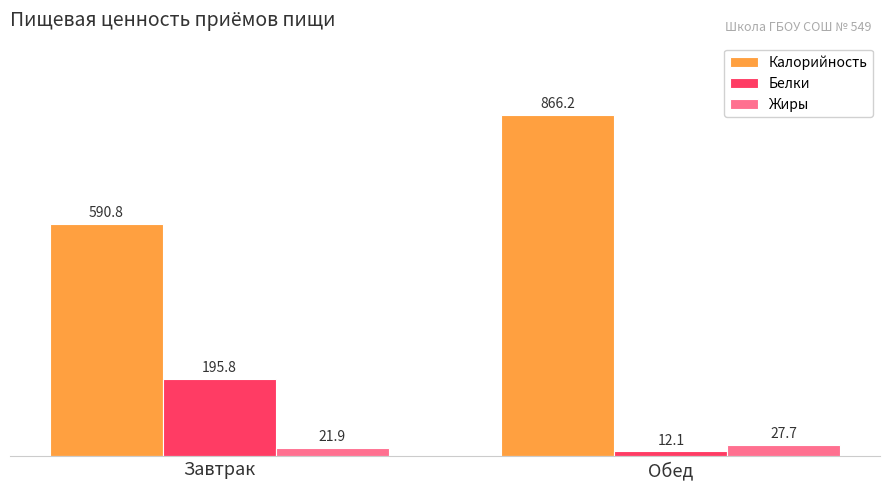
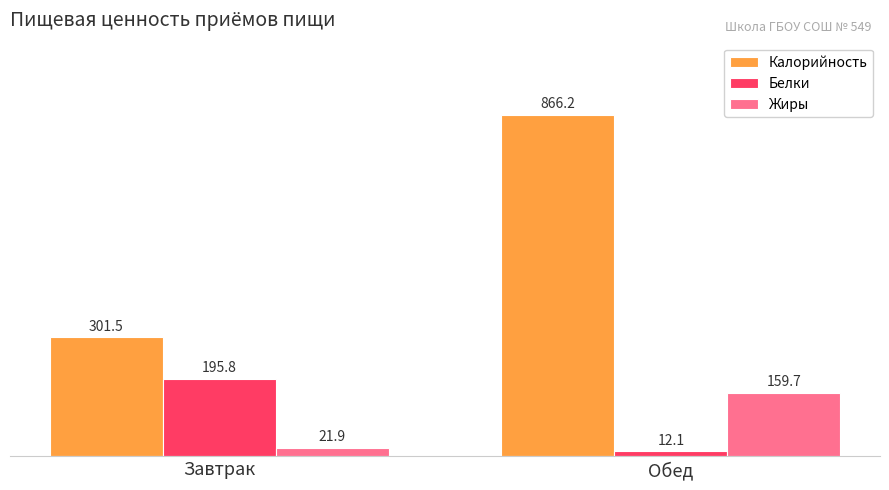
  {
    "Калорийность": {
-     "Завтрак": 590.8,
+     "Завтрак": 301.5,
      "Обед": 866.2
    },
    "Белки": {
      "Завтрак": 195.8,
      "Обед": 12.1
    },
    "Жиры": {
      "Завтрак": 21.9,
-     "Обед": 27.7
+     "Обед": 159.7
    }
  }
